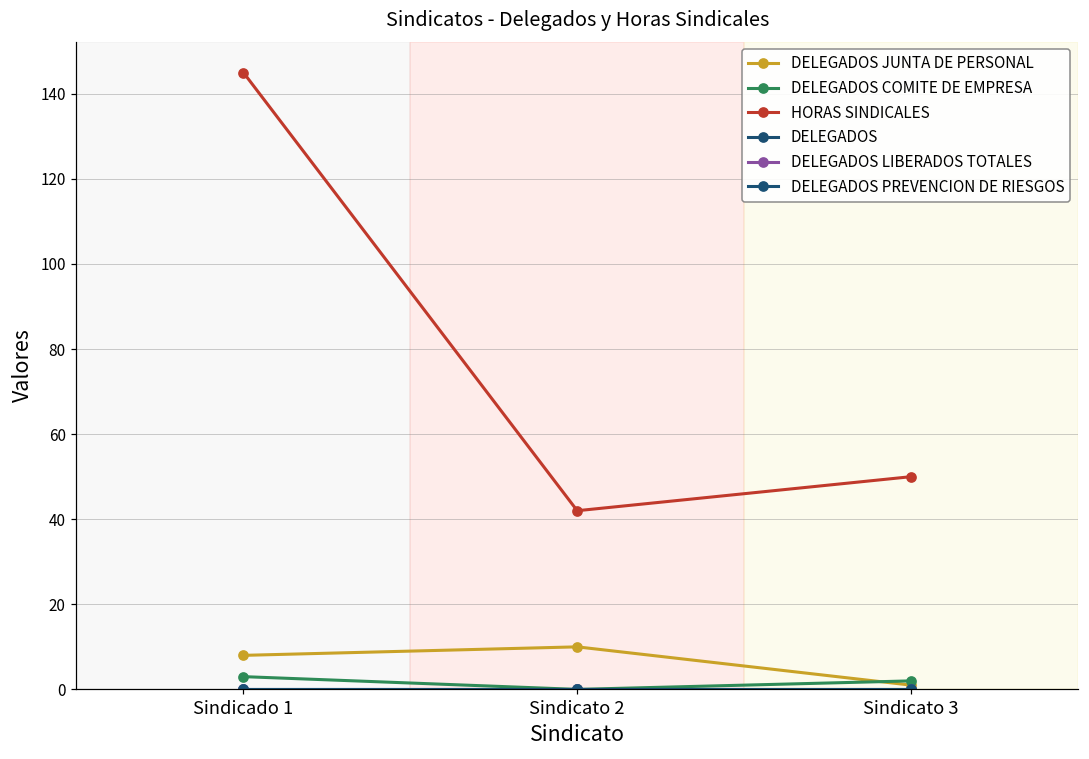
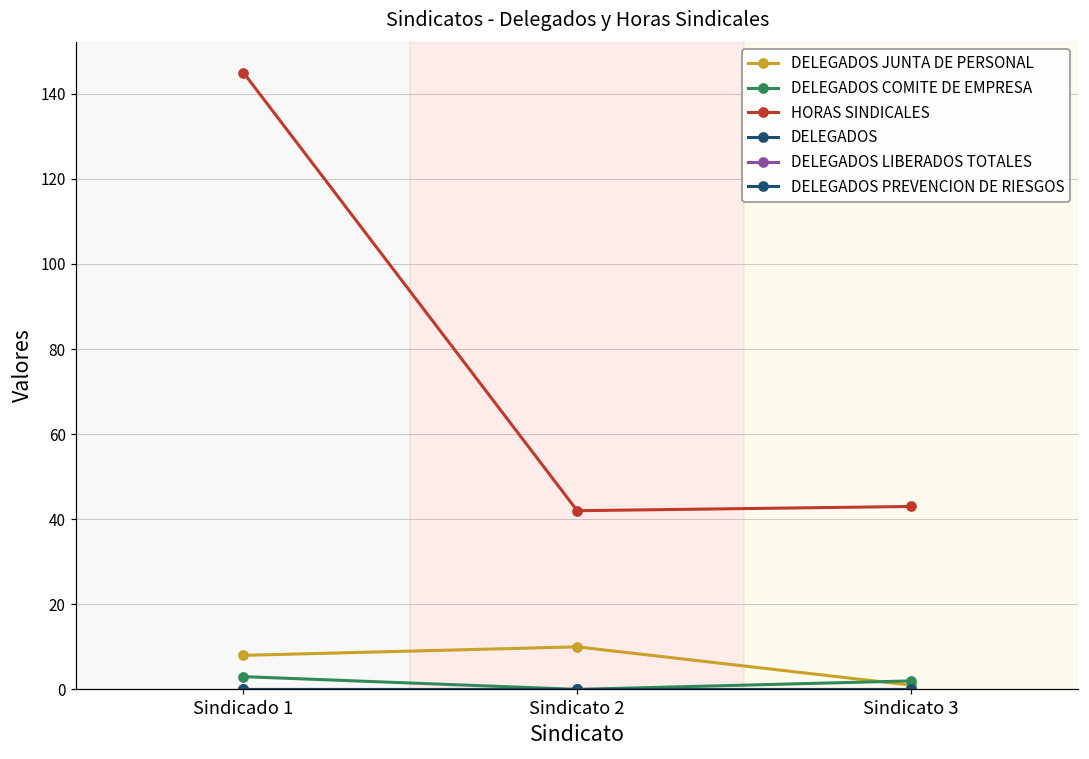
  {
    "DELEGADOS JUNTA DE PERSONAL": {
      "Sindicado 1": 8,
      "Sindicato 2": 10,
      "Sindicato 3": 1
    },
    "DELEGADOS COMITE DE EMPRESA": {
      "Sindicado 1": 3,
      "Sindicato 3": 2
    },
    "HORAS SINDICALES": {
      "Sindicado 1": 145,
      "Sindicato 2": 42,
-     "Sindicato 3": 50
+     "Sindicato 3": 43
    },
    "DELEGADOS PREVENCION DE RIESGOS": {
      "Sindicado 1": 0,
      "Sindicato 3": 0
    }
  }
